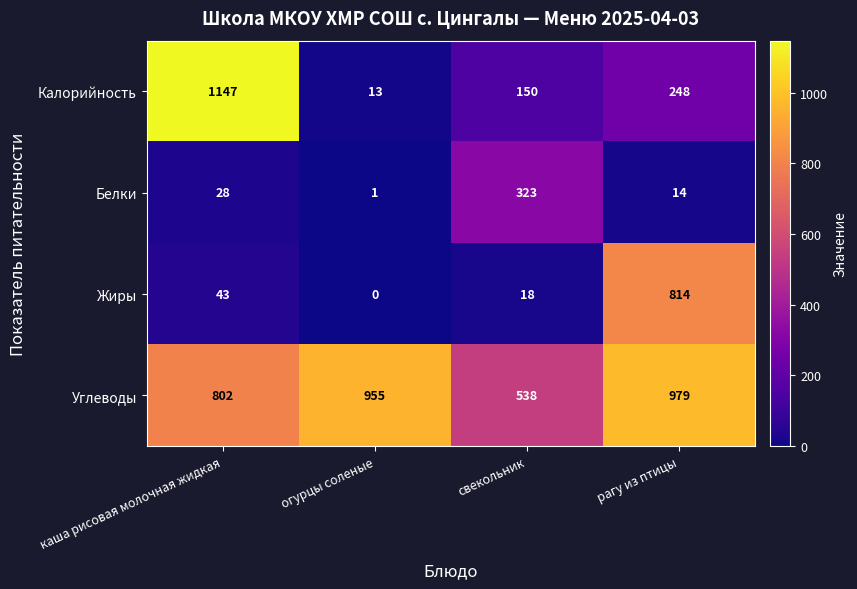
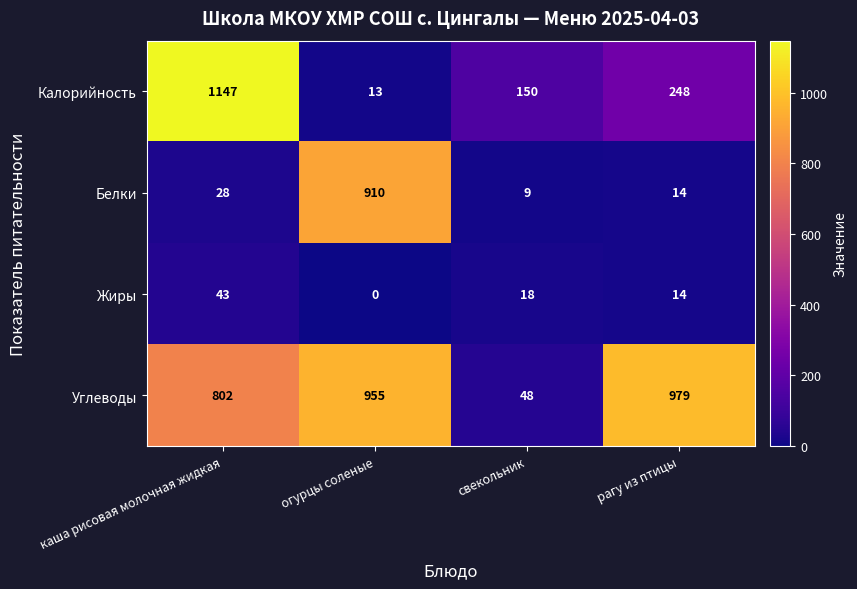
  {
    "Калорийность": {
      "каша рисовая молочная жидкая": 1147,
      "огурцы соленые": 13,
      "свекольник": 150,
      "рагу из птицы": 248
    },
    "Белки": {
      "каша рисовая молочная жидкая": 28,
-     "огурцы соленые": 1,
-     "свекольник": 323,
+     "огурцы соленые": 910,
+     "свекольник": 9,
      "рагу из птицы": 14
    },
    "Жиры": {
      "каша рисовая молочная жидкая": 43,
      "огурцы соленые": 0,
      "свекольник": 18,
-     "рагу из птицы": 814
+     "рагу из птицы": 14
    },
    "Углеводы": {
      "каша рисовая молочная жидкая": 802,
      "огурцы соленые": 955,
-     "свекольник": 538,
+     "свекольник": 48,
      "рагу из птицы": 979
    }
  }
